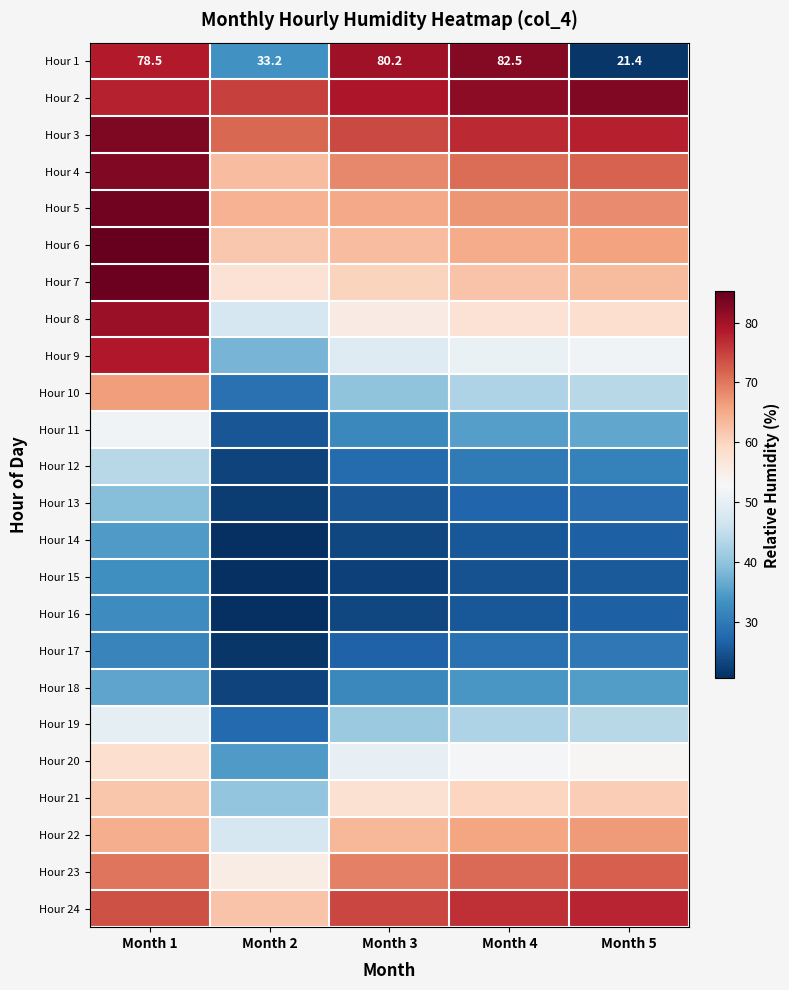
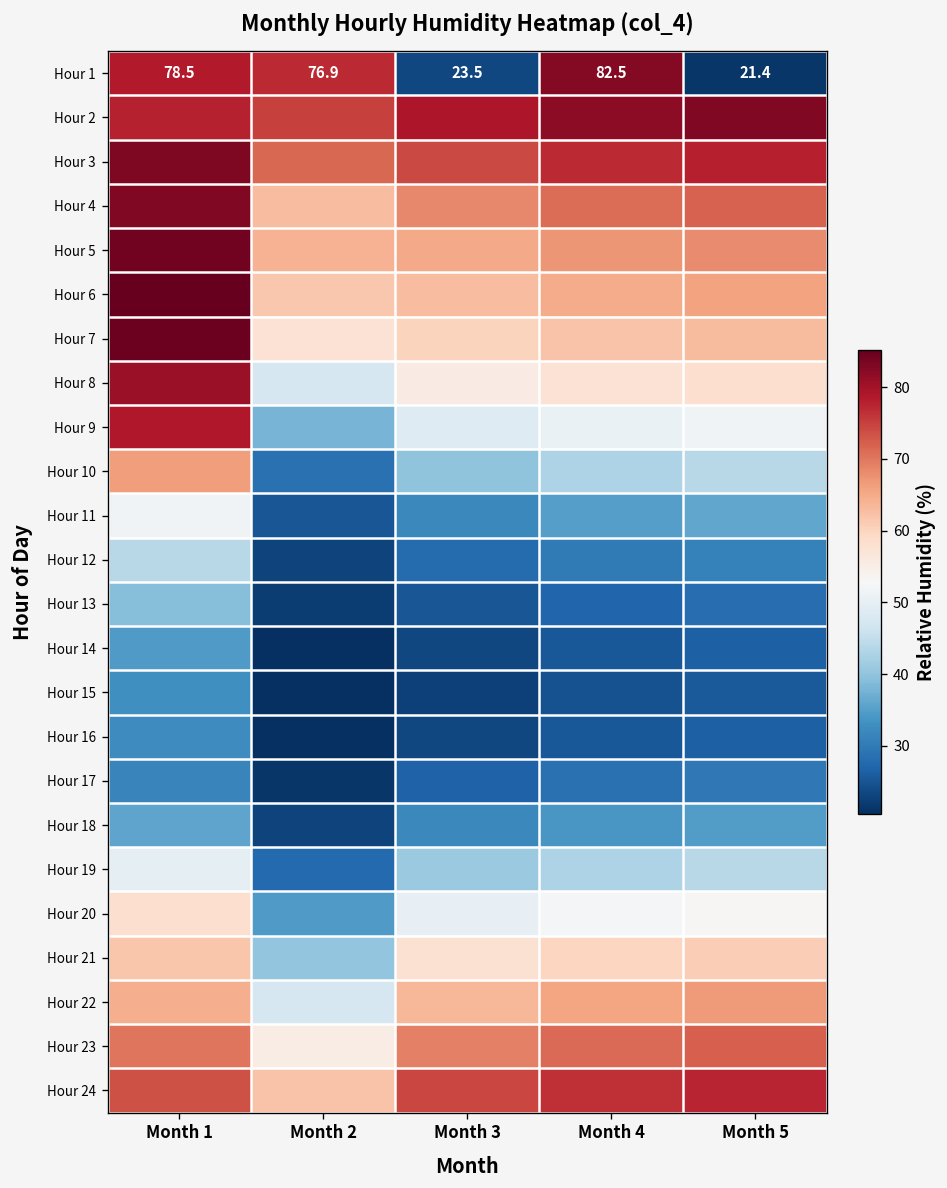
  {
    "Hour 1": {
      "Month 1": 78.5,
-     "Month 2": 33.2,
-     "Month 3": 80.2,
+     "Month 2": 76.9,
+     "Month 3": 23.5,
      "Month 4": 82.5,
      "Month 5": 21.4
    }
  }
